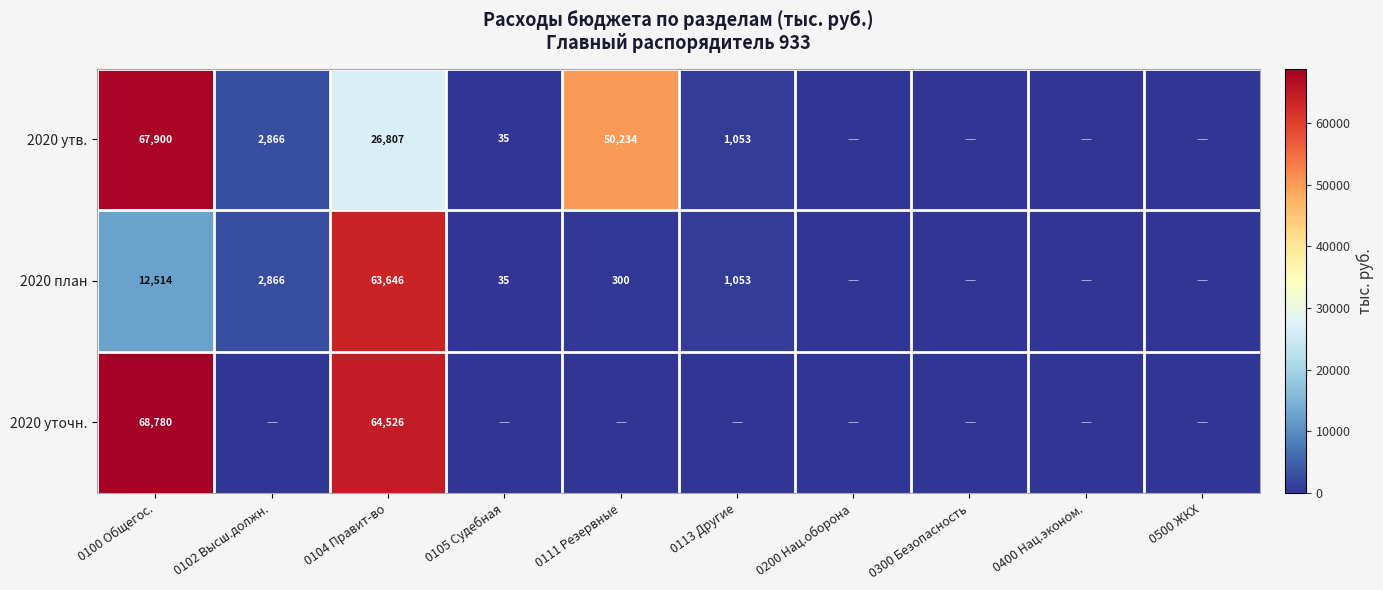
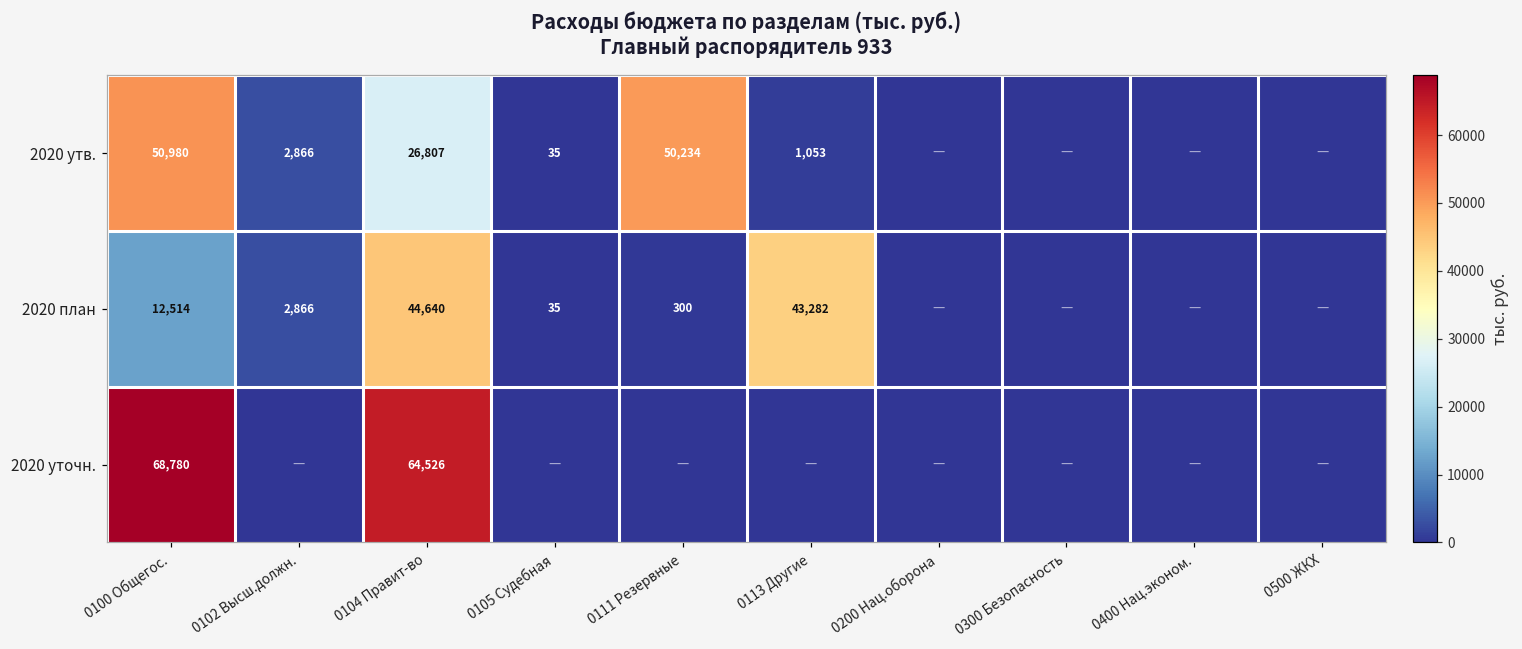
  {
    "2020 утв.": {
-     "0100 Общегос.": "67,900",
+     "0100 Общегос.": "50,980",
      "0102 Высш.должн.": "2,866",
      "0104 Правит-во": "26,807",
      "0105 Судебная": "35",
      "0111 Резервные": "50,234",
      "0113 Другие": "1,053"
    },
    "2020 план": {
      "0100 Общегос.": "12,514",
      "0102 Высш.должн.": "2,866",
-     "0104 Правит-во": "63,646",
+     "0104 Правит-во": "44,640",
      "0105 Судебная": "35",
      "0111 Резервные": "300",
-     "0113 Другие": "1,053"
+     "0113 Другие": "43,282"
    },
    "2020 уточн.": {
      "0100 Общегос.": "68,780",
      "0104 Правит-во": "64,526"
    }
  }
